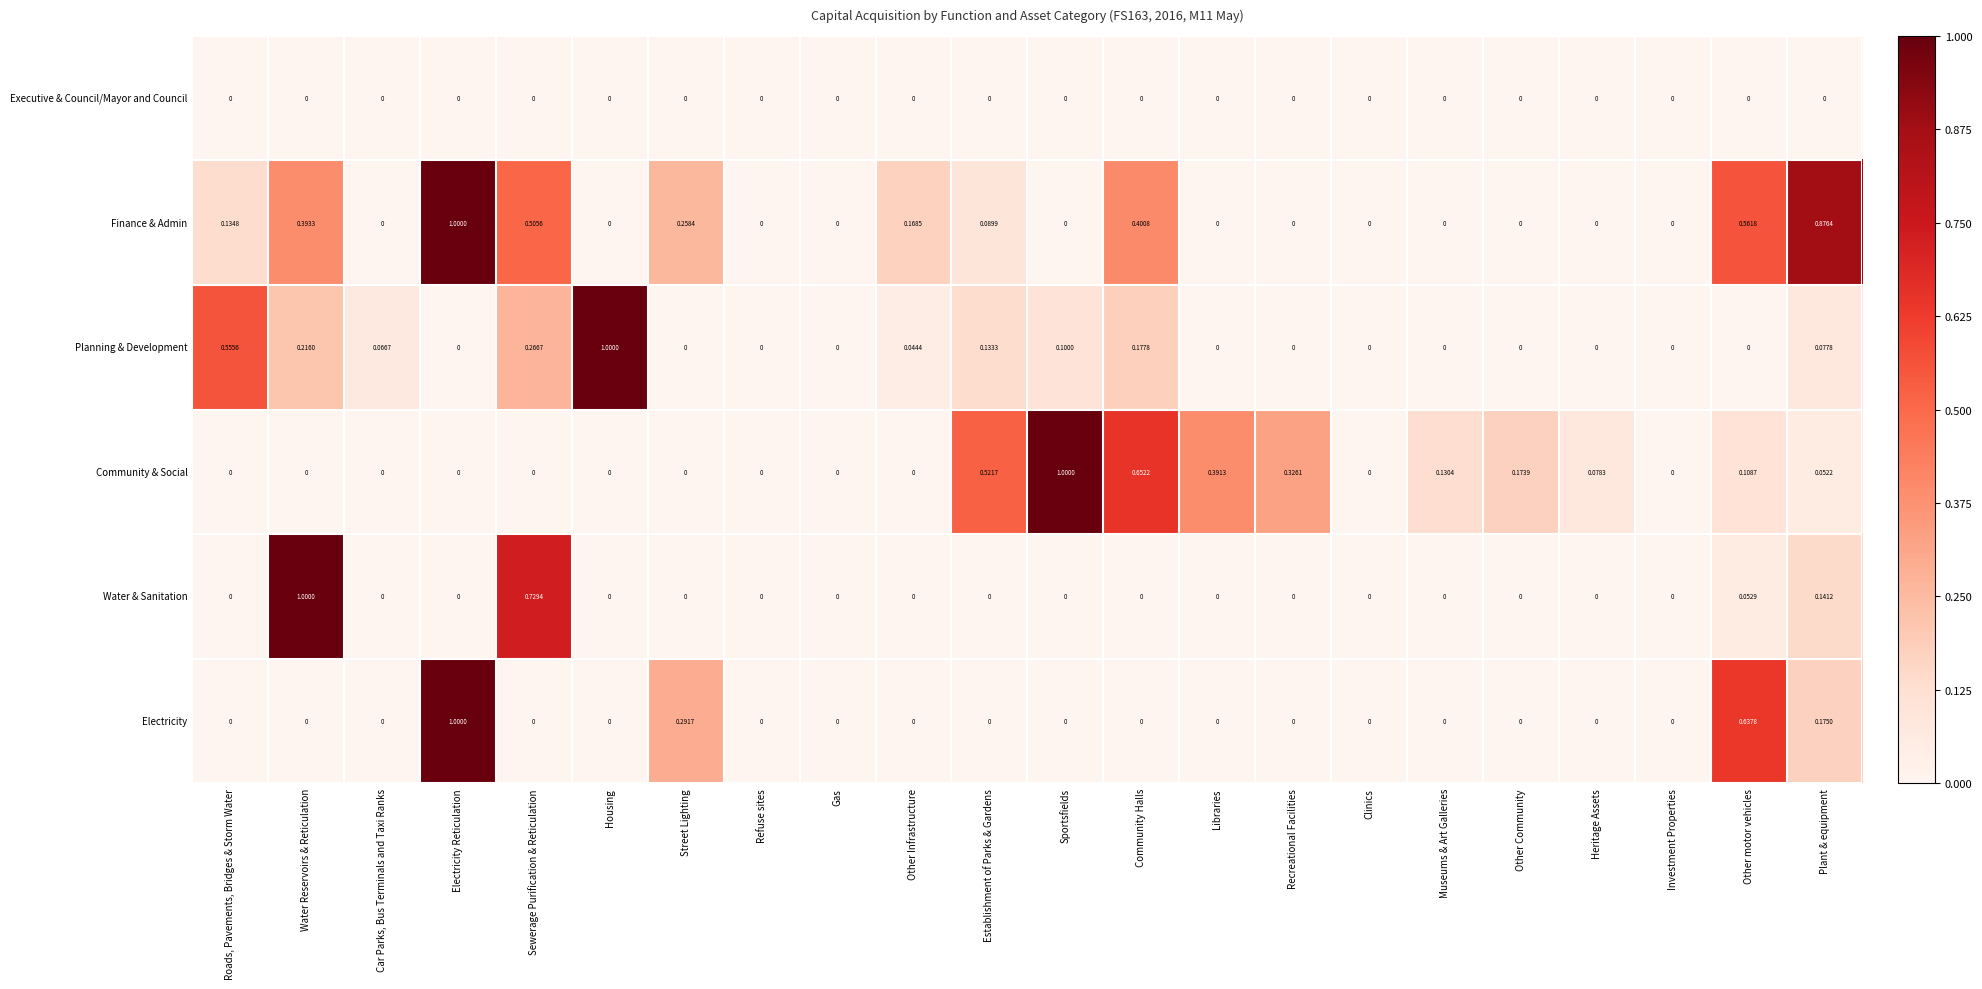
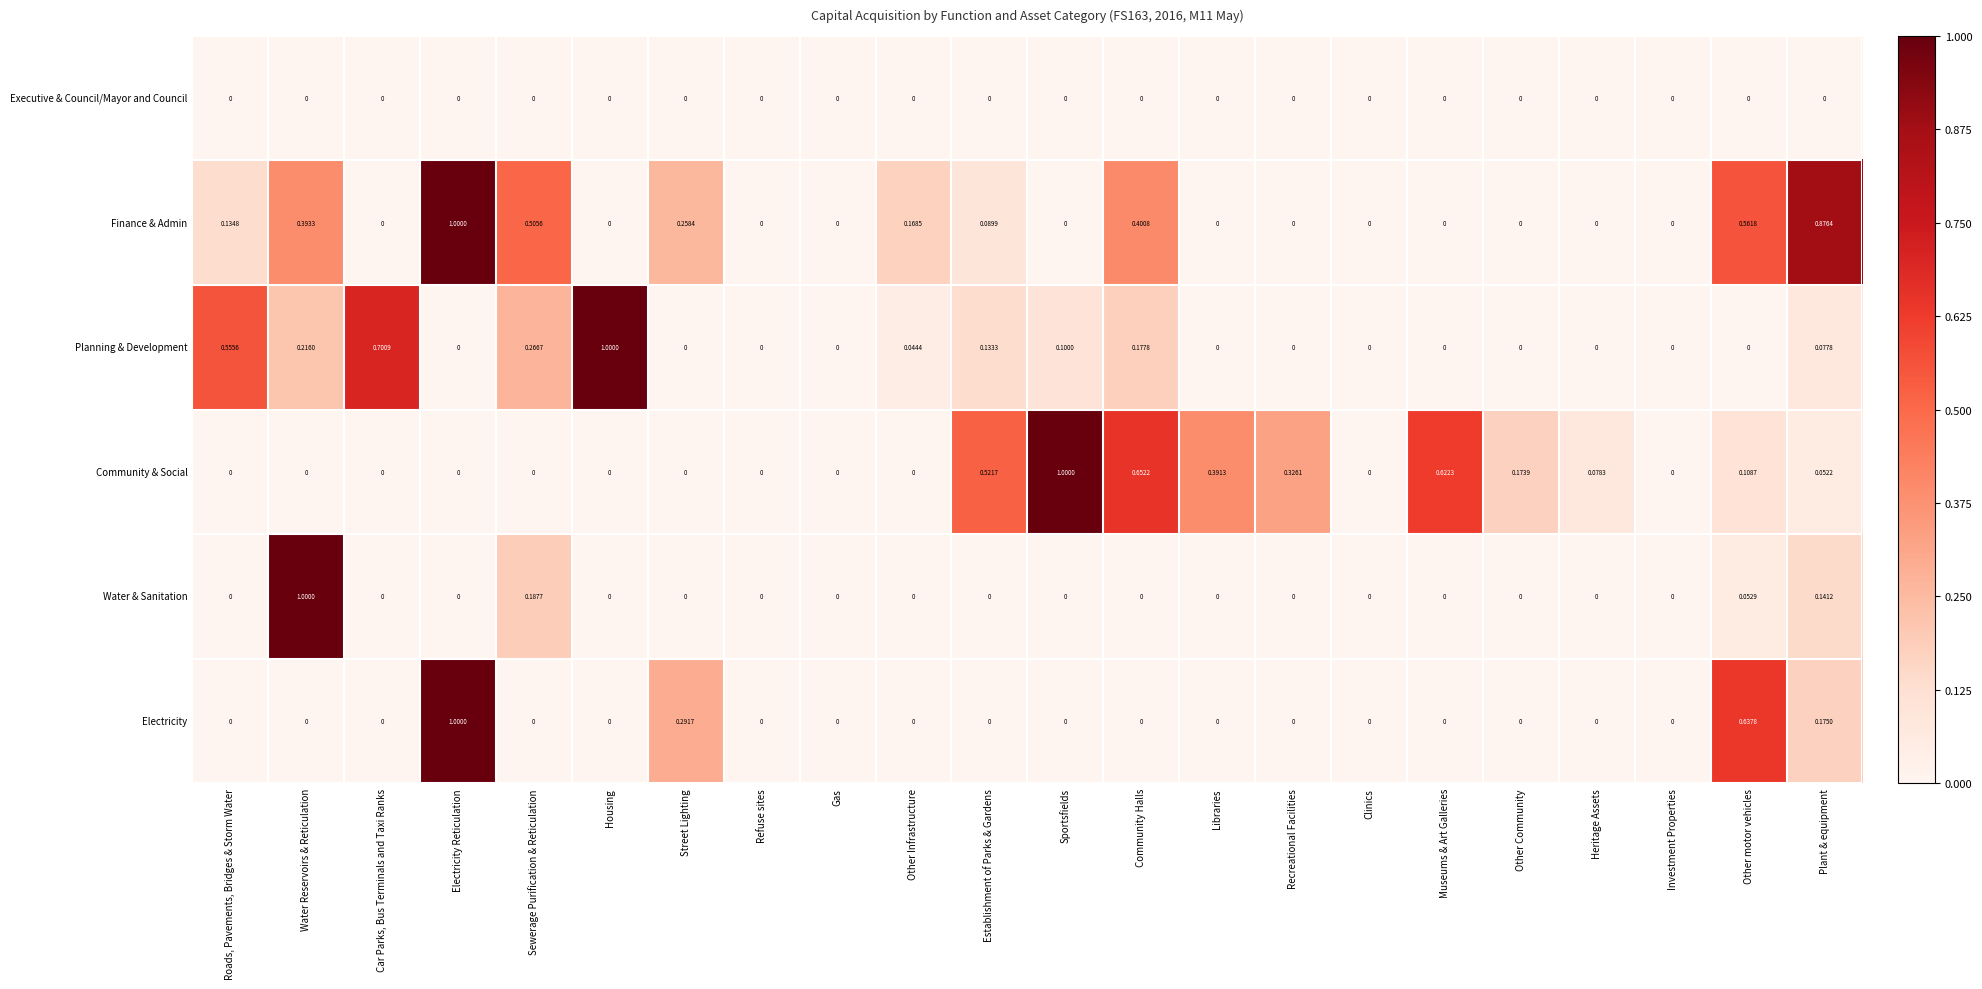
  {
    "Executive & Council/Mayor and Council": {
      "Roads, Pavements, Bridges & Storm Water": 0,
      "Water Reservoirs & Reticulation": 0,
      "Car Parks, Bus Terminals and Taxi Ranks": 0,
      "Electricity Reticulation": 0,
      "Sewerage Purification & Reticulation": 0,
      "Housing": 0,
      "Street Lighting": 0,
      "Refuse sites": 0,
      "Gas": 0,
      "Other Infrastructure": 0,
      "Establishment of Parks & Gardens": 0,
      "Sportsfields": 0,
      "Community Halls": 0,
      "Libraries": 0,
      "Recreational Facilities": 0,
      "Clinics": 0,
      "Museums & Art Galleries": 0,
      "Other Community": 0,
      "Heritage Assets": 0,
      "Investment Properties": 0,
      "Other motor vehicles": 0,
      "Plant & equipment": 0
    },
    "Finance & Admin": {
      "Roads, Pavements, Bridges & Storm Water": 0.1348,
      "Water Reservoirs & Reticulation": 0.3933,
      "Car Parks, Bus Terminals and Taxi Ranks": 0,
      "Electricity Reticulation": 1.0000,
      "Sewerage Purification & Reticulation": 0.5056,
      "Housing": 0,
      "Street Lighting": 0.2584,
      "Refuse sites": 0,
      "Gas": 0,
      "Other Infrastructure": 0.1685,
      "Establishment of Parks & Gardens": 0.0899,
      "Sportsfields": 0,
      "Community Halls": 0.4008,
      "Libraries": 0,
      "Recreational Facilities": 0,
      "Clinics": 0,
      "Museums & Art Galleries": 0,
      "Other Community": 0,
      "Heritage Assets": 0,
      "Investment Properties": 0,
      "Other motor vehicles": 0.5618,
      "Plant & equipment": 0.8764
    },
    "Planning & Development": {
      "Roads, Pavements, Bridges & Storm Water": 0.5556,
      "Water Reservoirs & Reticulation": 0.2160,
-     "Car Parks, Bus Terminals and Taxi Ranks": 0.0667,
+     "Car Parks, Bus Terminals and Taxi Ranks": 0.7009,
      "Electricity Reticulation": 0,
      "Sewerage Purification & Reticulation": 0.2667,
      "Housing": 1.0000,
      "Street Lighting": 0,
      "Refuse sites": 0,
      "Gas": 0,
      "Other Infrastructure": 0.0444,
      "Establishment of Parks & Gardens": 0.1333,
      "Sportsfields": 0.1000,
      "Community Halls": 0.1778,
      "Libraries": 0,
      "Recreational Facilities": 0,
      "Clinics": 0,
      "Museums & Art Galleries": 0,
      "Other Community": 0,
      "Heritage Assets": 0,
      "Investment Properties": 0,
      "Other motor vehicles": 0,
      "Plant & equipment": 0.0778
    },
    "Community & Social": {
      "Roads, Pavements, Bridges & Storm Water": 0,
      "Water Reservoirs & Reticulation": 0,
      "Car Parks, Bus Terminals and Taxi Ranks": 0,
      "Electricity Reticulation": 0,
      "Sewerage Purification & Reticulation": 0,
      "Housing": 0,
      "Street Lighting": 0,
      "Refuse sites": 0,
      "Gas": 0,
      "Other Infrastructure": 0,
      "Establishment of Parks & Gardens": 0.5217,
      "Sportsfields": 1.0000,
      "Community Halls": 0.6522,
      "Libraries": 0.3913,
      "Recreational Facilities": 0.3261,
      "Clinics": 0,
-     "Museums & Art Galleries": 0.1304,
+     "Museums & Art Galleries": 0.6223,
      "Other Community": 0.1739,
      "Heritage Assets": 0.0783,
      "Investment Properties": 0,
      "Other motor vehicles": 0.1087,
      "Plant & equipment": 0.0522
    },
    "Water & Sanitation": {
      "Roads, Pavements, Bridges & Storm Water": 0,
      "Water Reservoirs & Reticulation": 1.0000,
      "Car Parks, Bus Terminals and Taxi Ranks": 0,
      "Electricity Reticulation": 0,
-     "Sewerage Purification & Reticulation": 0.7294,
+     "Sewerage Purification & Reticulation": 0.1877,
      "Housing": 0,
      "Street Lighting": 0,
      "Refuse sites": 0,
      "Gas": 0,
      "Other Infrastructure": 0,
      "Establishment of Parks & Gardens": 0,
      "Sportsfields": 0,
      "Community Halls": 0,
      "Libraries": 0,
      "Recreational Facilities": 0,
      "Clinics": 0,
      "Museums & Art Galleries": 0,
      "Other Community": 0,
      "Heritage Assets": 0,
      "Investment Properties": 0,
      "Other motor vehicles": 0.0529,
      "Plant & equipment": 0.1412
    },
    "Electricity": {
      "Roads, Pavements, Bridges & Storm Water": 0,
      "Water Reservoirs & Reticulation": 0,
      "Car Parks, Bus Terminals and Taxi Ranks": 0,
      "Electricity Reticulation": 1.0000,
      "Sewerage Purification & Reticulation": 0,
      "Housing": 0,
      "Street Lighting": 0.2917,
      "Refuse sites": 0,
      "Gas": 0,
      "Other Infrastructure": 0,
      "Establishment of Parks & Gardens": 0,
      "Sportsfields": 0,
      "Community Halls": 0,
      "Libraries": 0,
      "Recreational Facilities": 0,
      "Clinics": 0,
      "Museums & Art Galleries": 0,
      "Other Community": 0,
      "Heritage Assets": 0,
      "Investment Properties": 0,
      "Other motor vehicles": 0.6378,
      "Plant & equipment": 0.1750
    }
  }
